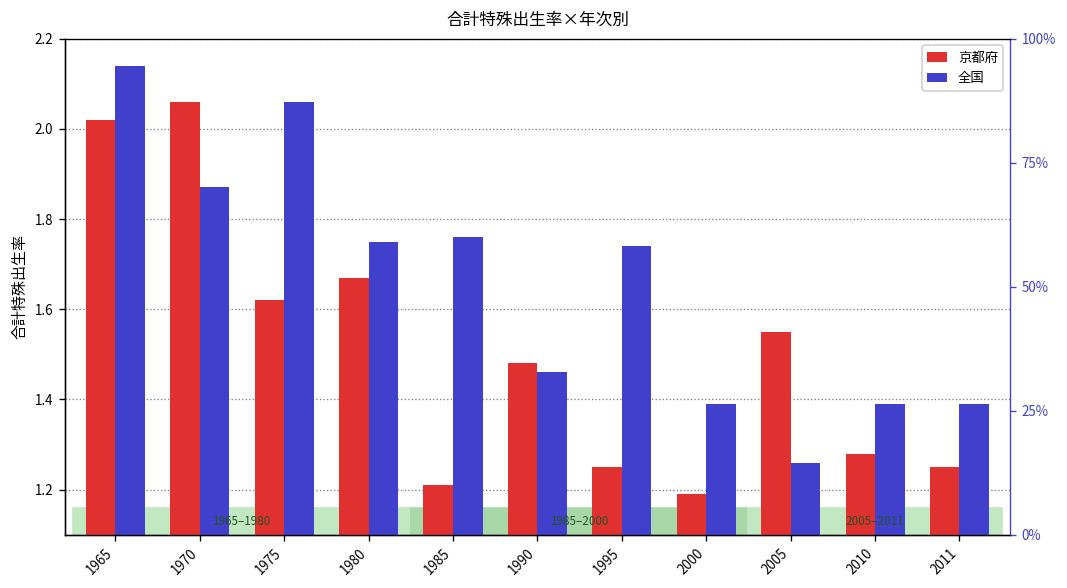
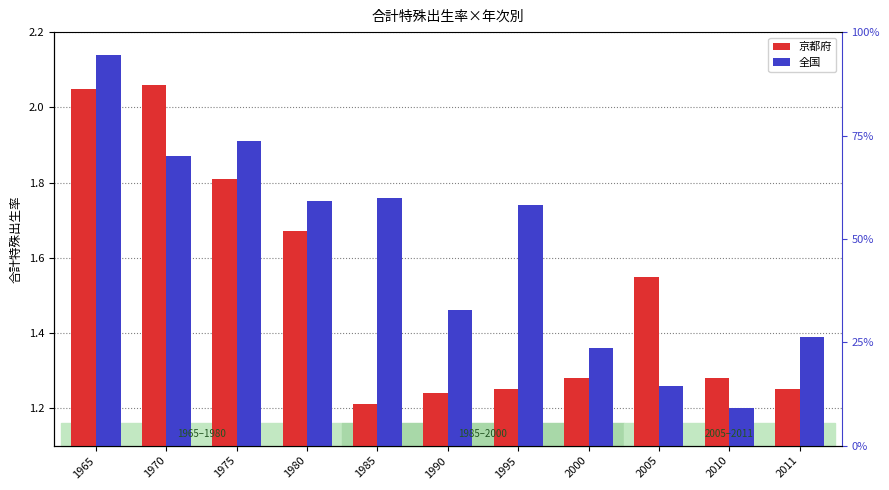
  {
    "京都府": {
-     "1965": 2.02,
+     "1965": 2.05,
      "1970": 2.06,
-     "1975": 1.62,
+     "1975": 1.81,
      "1980": 1.67,
      "1985": 1.21,
-     "1990": 1.48,
+     "1990": 1.24,
      "1995": 1.25,
-     "2000": 1.19,
+     "2000": 1.28,
      "2005": 1.55,
      "2010": 1.28,
      "2011": 1.25
    },
    "全国": {
      "1965": 2.14,
      "1970": 1.87,
-     "1975": 2.06,
+     "1975": 1.91,
      "1980": 1.75,
      "1985": 1.76,
      "1990": 1.46,
      "1995": 1.74,
-     "2000": 1.39,
+     "2000": 1.36,
      "2005": 1.26,
-     "2010": 1.39,
+     "2010": 1.20,
      "2011": 1.39
    }
  }
